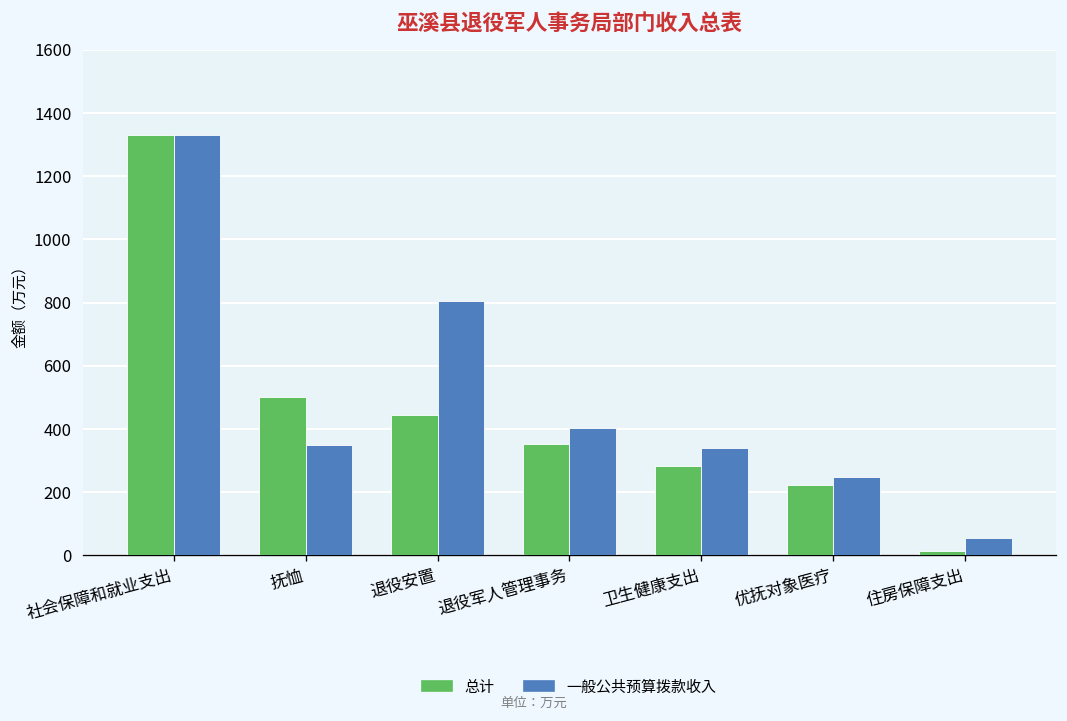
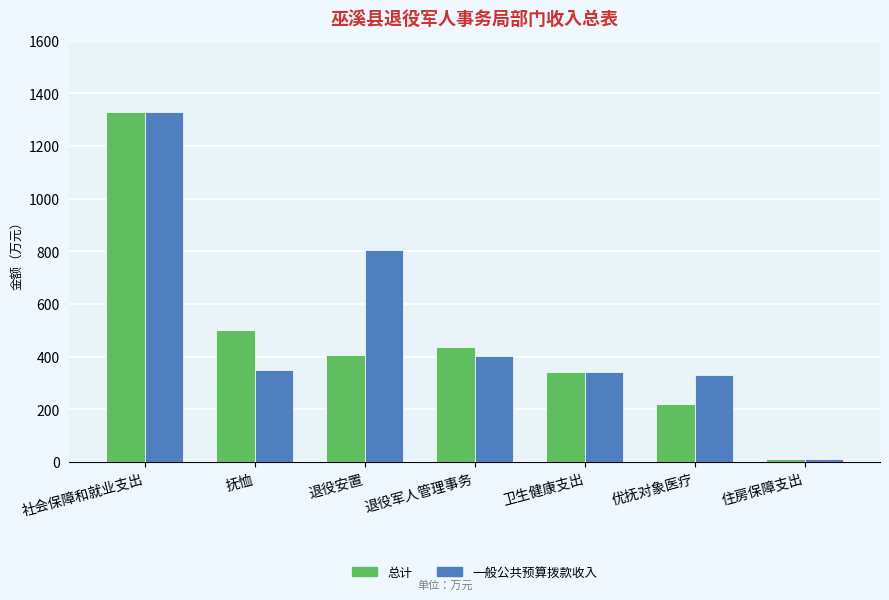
  {
    "总计": {
      "社会保障和就业支出": 1330,
      "抚恤": 500,
-     "退役安置": 450,
-     "退役军人管理事务": 350,
-     "卫生健康支出": 280,
+     "退役安置": 410,
+     "退役军人管理事务": 440,
+     "卫生健康支出": 340,
      "优抚对象医疗": 220,
      "住房保障支出": 10
    },
    "一般公共预算拨款收入": {
      "社会保障和就业支出": 1330,
      "抚恤": 350,
      "退役安置": 800,
      "退役军人管理事务": 400,
      "卫生健康支出": 340,
-     "优抚对象医疗": 250,
-     "住房保障支出": 60
+     "优抚对象医疗": 330,
+     "住房保障支出": 10
    }
  }
